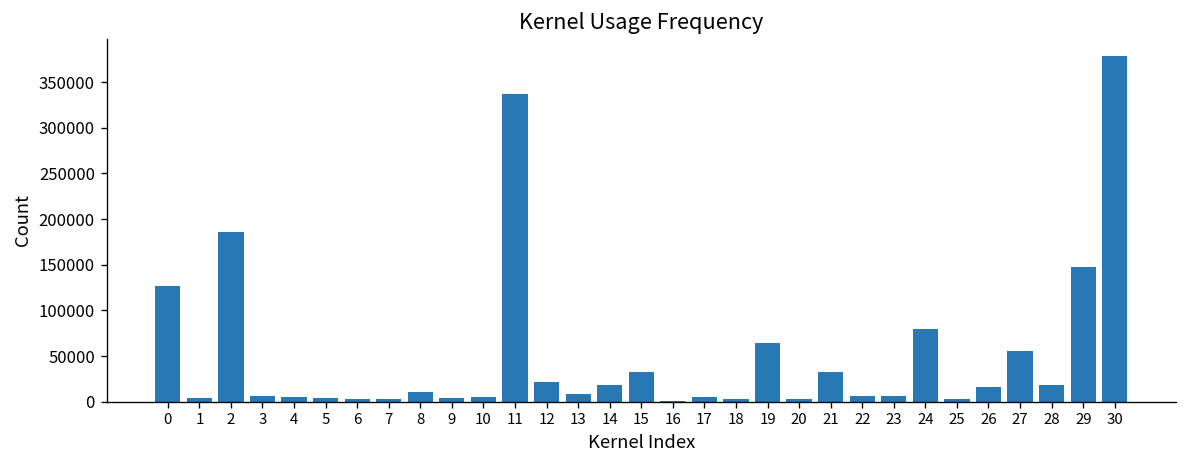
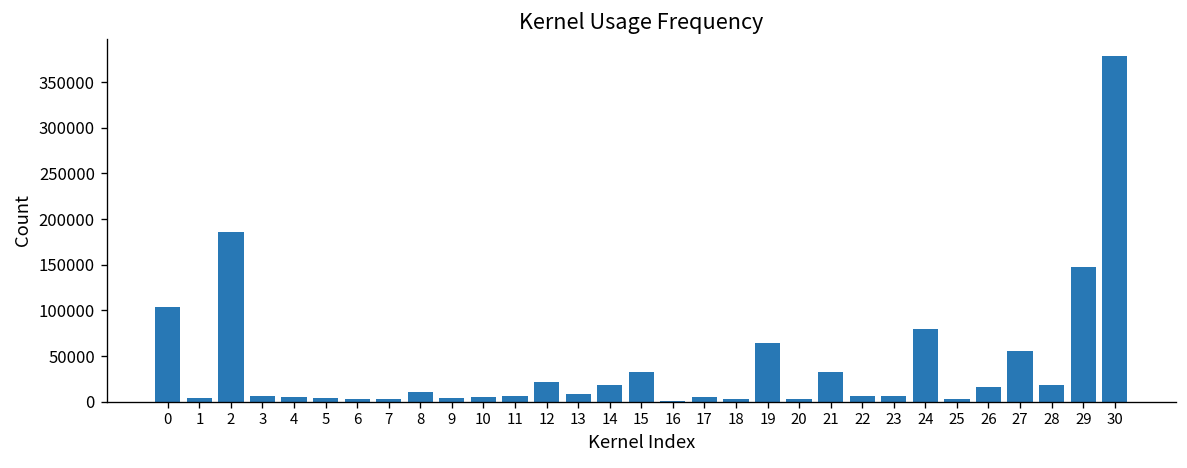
  {
-   "0": 130000,
+   "0": 100000,
    "1": 0,
    "2": 190000,
    "3": 10000,
    "4": 0,
    "5": 0,
    "8": 10000,
    "9": 0,
    "10": 0,
-   "11": 340000,
+   "11": 10000,
    "12": 20000,
    "13": 10000,
    "14": 20000,
    "15": 30000,
    "17": 10000,
    "19": 60000,
    "21": 30000,
    "22": 10000,
    "23": 10000,
    "24": 80000,
    "26": 20000,
    "27": 60000,
    "28": 20000,
    "29": 150000,
    "30": 380000
  }
